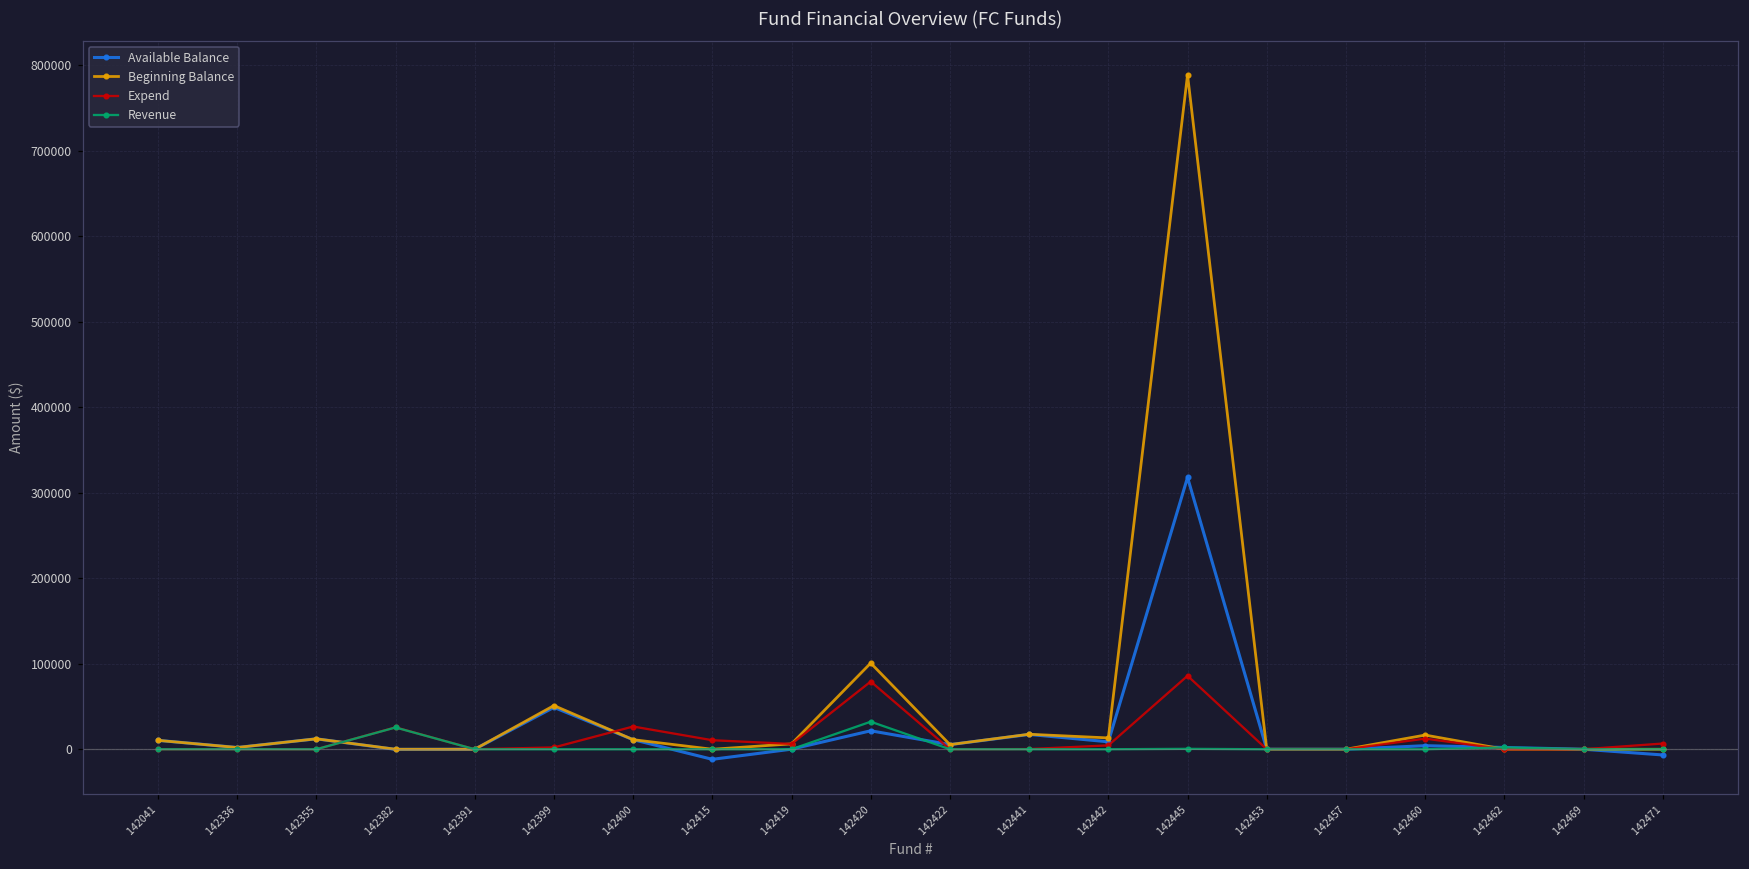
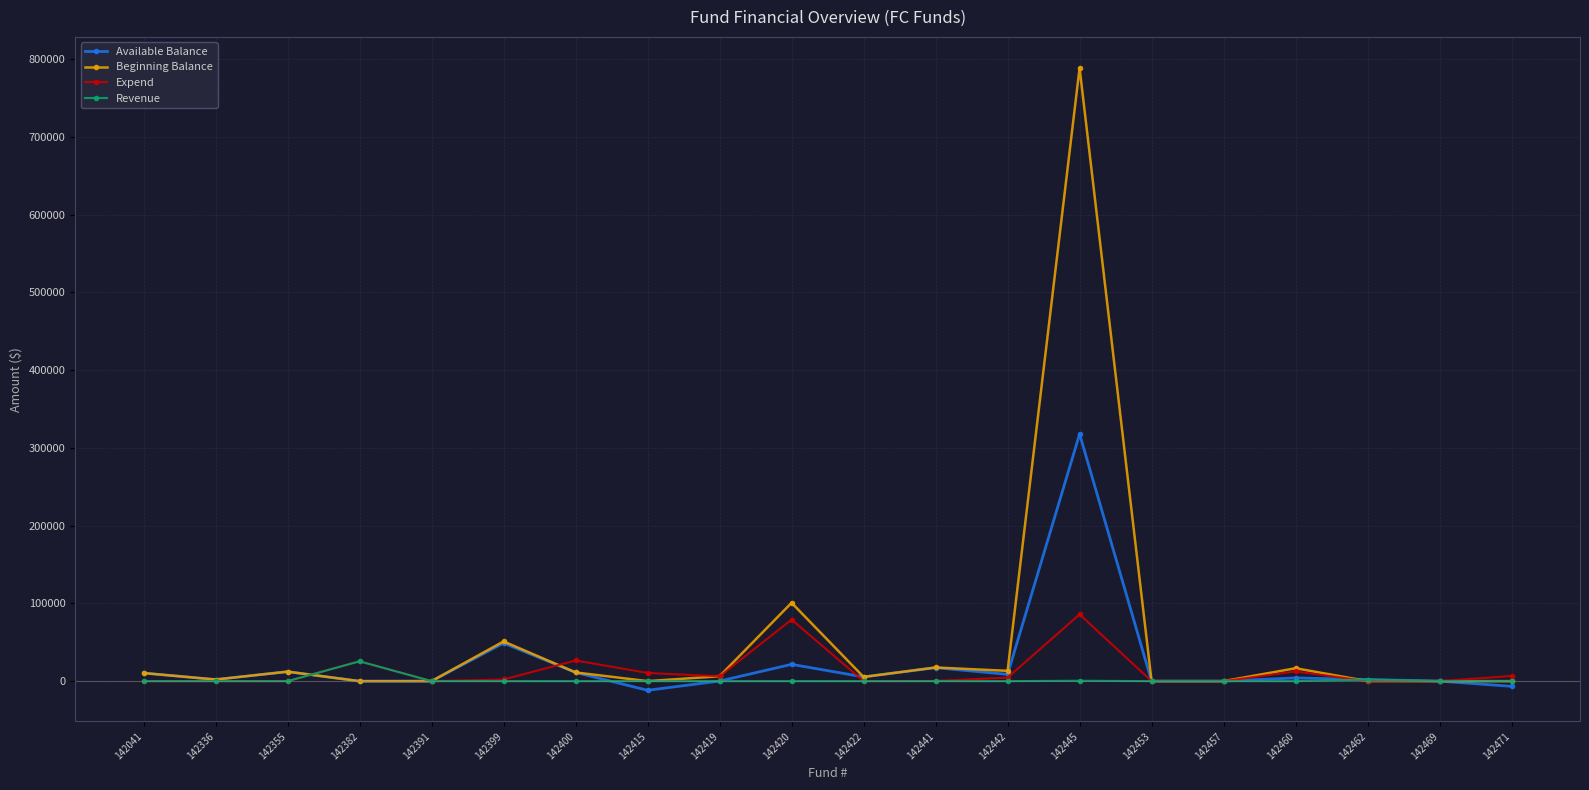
  {
    "Available Balance": {
      "142415": -10000,
      "142420": 20000,
      "142442": 10000,
      "142445": 320000,
      "142460": 0,
      "142471": -10000
    },
    "Beginning Balance": {
      "142420": 100000,
      "142442": 10000,
      "142445": 790000,
      "142460": 20000
    },
    "Expend": {
      "142400": 30000,
      "142415": 10000,
      "142420": 80000,
      "142442": 0,
      "142445": 90000,
      "142460": 10000,
      "142471": 10000
    },
    "Revenue": {
      "142400": 0,
-     "142420": 30000,
+     "142420": 0,
      "142442": 0,
      "142445": 0,
      "142460": 0
    }
  }
